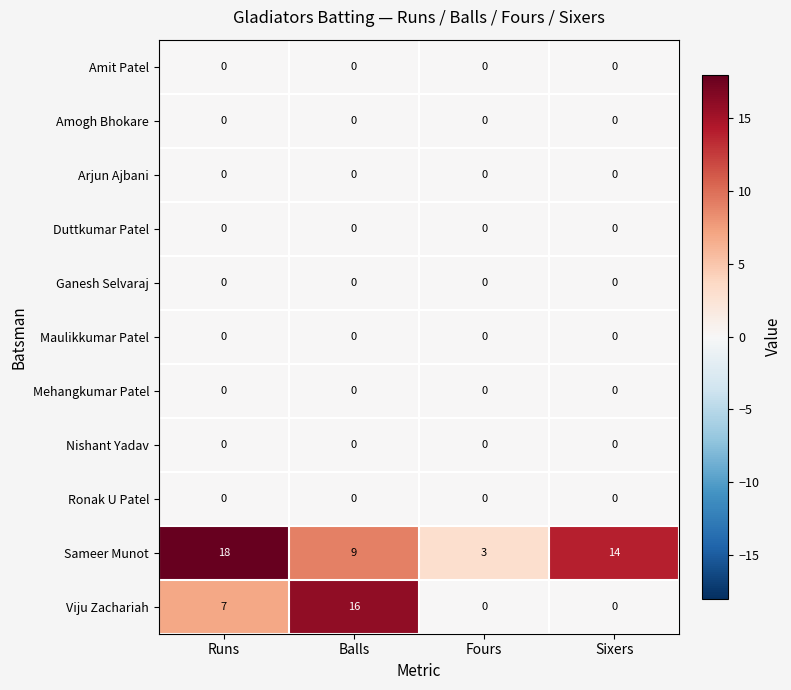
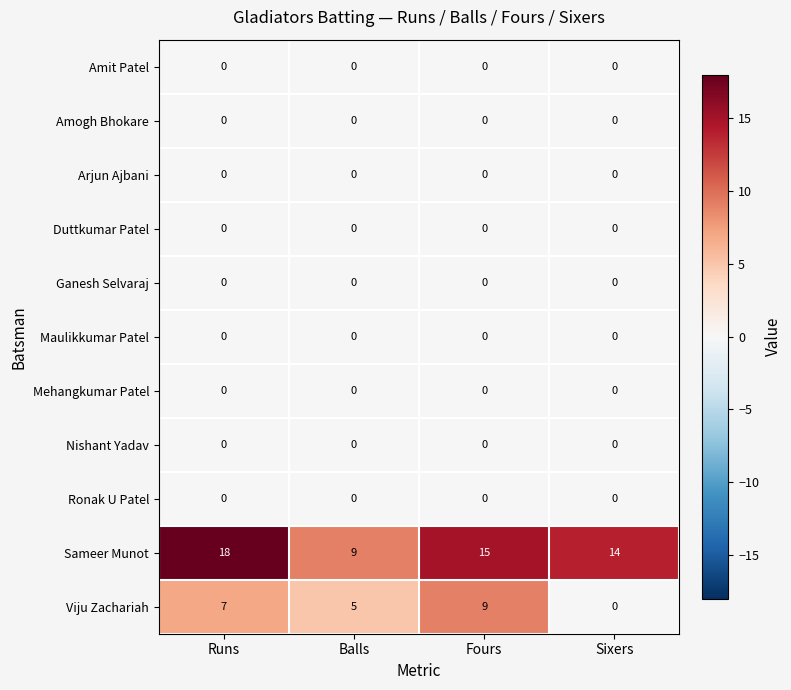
  {
    "Amit Patel": {
      "Runs": 0,
      "Balls": 0,
      "Fours": 0,
      "Sixers": 0
    },
    "Amogh Bhokare": {
      "Runs": 0,
      "Balls": 0,
      "Fours": 0,
      "Sixers": 0
    },
    "Arjun Ajbani": {
      "Runs": 0,
      "Balls": 0,
      "Fours": 0,
      "Sixers": 0
    },
    "Duttkumar Patel": {
      "Runs": 0,
      "Balls": 0,
      "Fours": 0,
      "Sixers": 0
    },
    "Ganesh Selvaraj": {
      "Runs": 0,
      "Balls": 0,
      "Fours": 0,
      "Sixers": 0
    },
    "Maulikkumar Patel": {
      "Runs": 0,
      "Balls": 0,
      "Fours": 0,
      "Sixers": 0
    },
    "Mehangkumar Patel": {
      "Runs": 0,
      "Balls": 0,
      "Fours": 0,
      "Sixers": 0
    },
    "Nishant Yadav": {
      "Runs": 0,
      "Balls": 0,
      "Fours": 0,
      "Sixers": 0
    },
    "Ronak U Patel": {
      "Runs": 0,
      "Balls": 0,
      "Fours": 0,
      "Sixers": 0
    },
    "Sameer Munot": {
      "Runs": 18,
      "Balls": 9,
-     "Fours": 3,
+     "Fours": 15,
      "Sixers": 14
    },
    "Viju Zachariah": {
      "Runs": 7,
-     "Balls": 16,
-     "Fours": 0,
+     "Balls": 5,
+     "Fours": 9,
      "Sixers": 0
    }
  }
